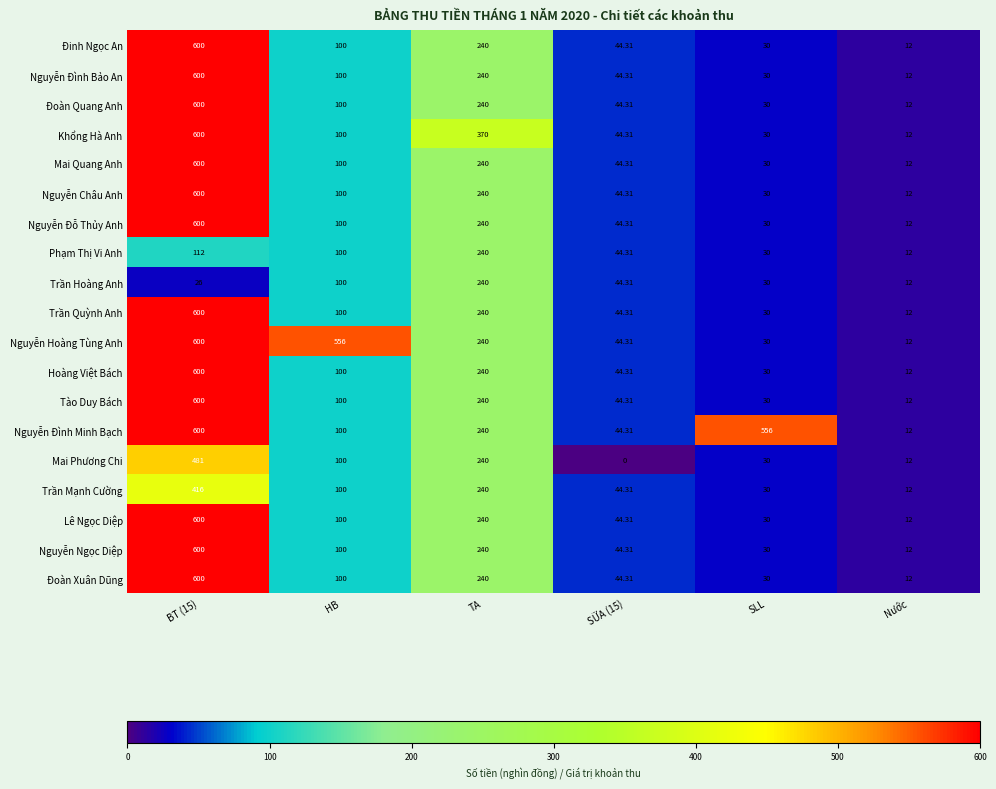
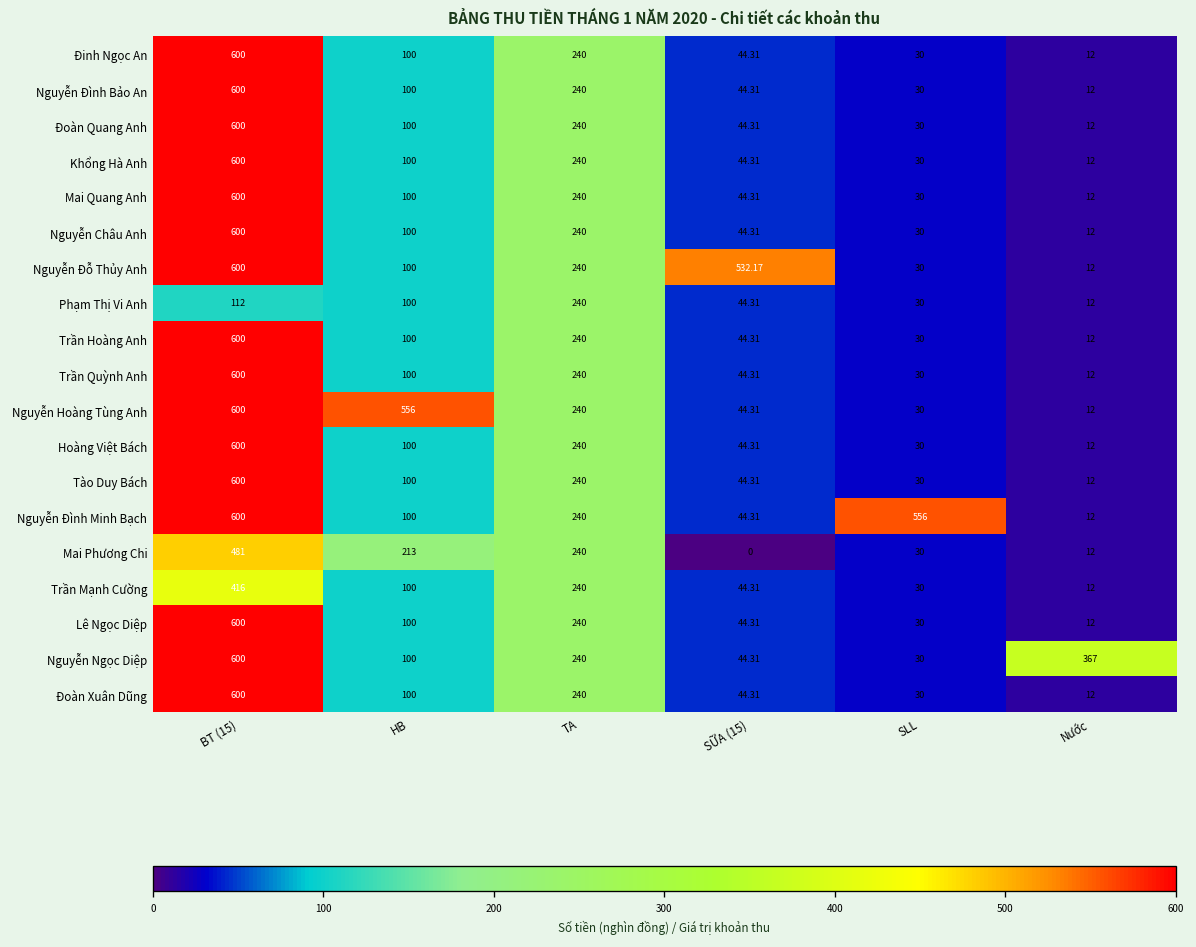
  {
    "Đinh Ngọc An": {
      "BT (15)": 600,
      "HB": 100,
      "TA": 240,
      "SỮA (15)": 44.31,
      "SLL": 30,
      "Nước": 12
    },
    "Nguyễn Đình Bảo An": {
      "BT (15)": 600,
      "HB": 100,
      "TA": 240,
      "SỮA (15)": 44.31,
      "SLL": 30,
      "Nước": 12
    },
    "Đoàn Quang Anh": {
      "BT (15)": 600,
      "HB": 100,
      "TA": 240,
      "SỮA (15)": 44.31,
      "SLL": 30,
      "Nước": 12
    },
    "Khổng Hà Anh": {
      "BT (15)": 600,
      "HB": 100,
-     "TA": 370,
+     "TA": 240,
      "SỮA (15)": 44.31,
      "SLL": 30,
      "Nước": 12
    },
    "Mai Quang Anh": {
      "BT (15)": 600,
      "HB": 100,
      "TA": 240,
      "SỮA (15)": 44.31,
      "SLL": 30,
      "Nước": 12
    },
    "Nguyễn Châu Anh": {
      "BT (15)": 600,
      "HB": 100,
      "TA": 240,
      "SỮA (15)": 44.31,
      "SLL": 30,
      "Nước": 12
    },
    "Nguyễn Đỗ Thủy Anh": {
      "BT (15)": 600,
      "HB": 100,
      "TA": 240,
-     "SỮA (15)": 44.31,
+     "SỮA (15)": 532.17,
      "SLL": 30,
      "Nước": 12
    },
    "Phạm Thị Vi Anh": {
      "BT (15)": 112,
      "HB": 100,
      "TA": 240,
      "SỮA (15)": 44.31,
      "SLL": 30,
      "Nước": 12
    },
    "Trần Hoàng Anh": {
-     "BT (15)": 26,
+     "BT (15)": 600,
      "HB": 100,
      "TA": 240,
      "SỮA (15)": 44.31,
      "SLL": 30,
      "Nước": 12
    },
    "Trần Quỳnh Anh": {
      "BT (15)": 600,
      "HB": 100,
      "TA": 240,
      "SỮA (15)": 44.31,
      "SLL": 30,
      "Nước": 12
    },
    "Nguyễn Hoàng Tùng Anh": {
      "BT (15)": 600,
      "HB": 556,
      "TA": 240,
      "SỮA (15)": 44.31,
      "SLL": 30,
      "Nước": 12
    },
    "Hoàng Việt Bách": {
      "BT (15)": 600,
      "HB": 100,
      "TA": 240,
      "SỮA (15)": 44.31,
      "SLL": 30,
      "Nước": 12
    },
    "Tào Duy Bách": {
      "BT (15)": 600,
      "HB": 100,
      "TA": 240,
      "SỮA (15)": 44.31,
      "SLL": 30,
      "Nước": 12
    },
    "Nguyễn Đình Minh Bạch": {
      "BT (15)": 600,
      "HB": 100,
      "TA": 240,
      "SỮA (15)": 44.31,
      "SLL": 556,
      "Nước": 12
    },
    "Mai Phương Chi": {
      "BT (15)": 481,
-     "HB": 100,
+     "HB": 213,
      "TA": 240,
      "SỮA (15)": 0,
      "SLL": 30,
      "Nước": 12
    },
    "Trần Mạnh Cường": {
      "BT (15)": 416,
      "HB": 100,
      "TA": 240,
      "SỮA (15)": 44.31,
      "SLL": 30,
      "Nước": 12
    },
    "Lê Ngọc Diệp": {
      "BT (15)": 600,
      "HB": 100,
      "TA": 240,
      "SỮA (15)": 44.31,
      "SLL": 30,
      "Nước": 12
    },
    "Nguyễn Ngọc Diệp": {
      "BT (15)": 600,
      "HB": 100,
      "TA": 240,
      "SỮA (15)": 44.31,
      "SLL": 30,
-     "Nước": 12
+     "Nước": 367
    },
    "Đoàn Xuân Dũng": {
      "BT (15)": 600,
      "HB": 100,
      "TA": 240,
      "SỮA (15)": 44.31,
      "SLL": 30,
      "Nước": 12
    }
  }
